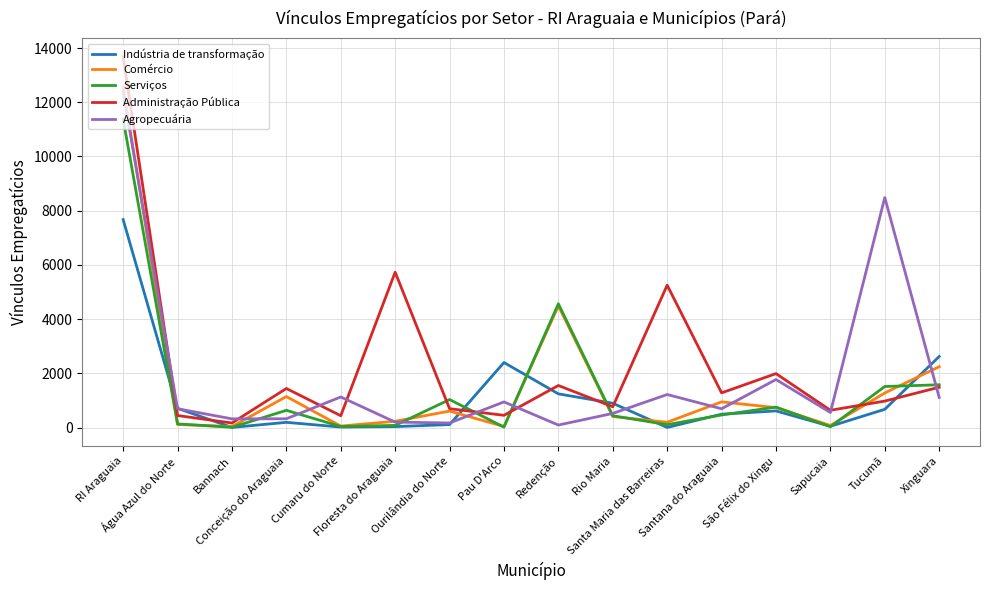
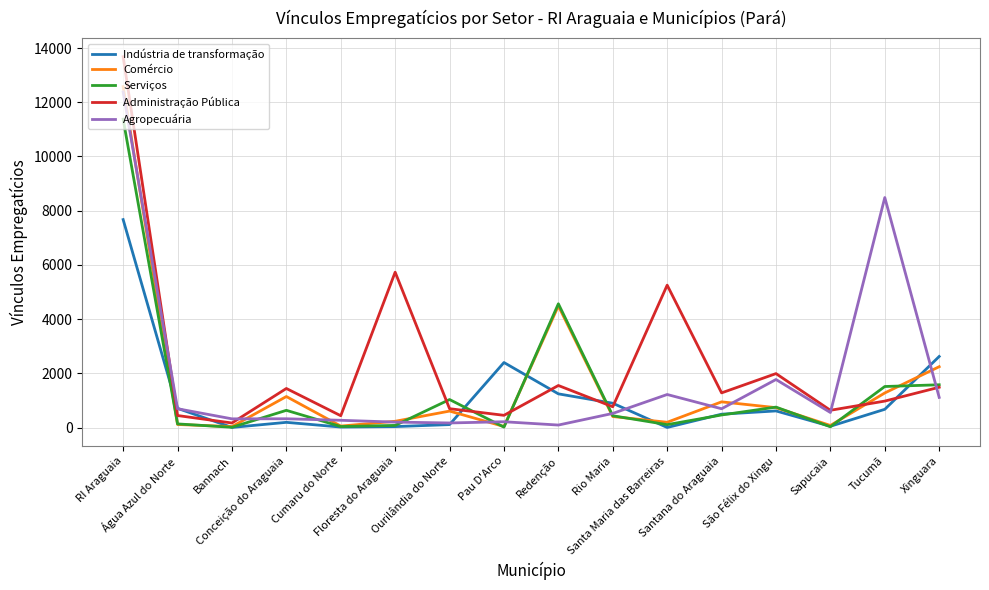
  {
    "Indústria de transformação": {
      "RI Araguaia": 7700,
      "Conceição do Araguaia": 200,
      "Pau D'Arco": 2400,
      "Redenção": 1200,
      "Rio Maria": 900,
      "Santa Maria das Barreiras": 0,
      "São Félix do Xingu": 600,
      "Tucumã": 700,
      "Xinguara": 2600
    },
    "Comércio": {
      "Conceição do Araguaia": 1100,
      "Santana do Araguaia": 900,
      "Tucumã": 1300,
      "Xinguara": 2200
    },
    "Serviços": {
      "Conceição do Araguaia": 600,
      "Ourilândia do Norte": 1000,
      "Tucumã": 1500
    },
    "Administração Pública": {
      "Água Azul do Norte": 400,
      "Bannach": 200,
      "Conceição do Araguaia": 1400,
      "Cumaru do Norte": 400,
      "Floresta do Araguaia": 5700,
      "Pau D'Arco": 500,
      "Redenção": 1600,
      "Rio Maria": 800,
      "Santa Maria das Barreiras": 5300,
      "Santana do Araguaia": 1300,
      "São Félix do Xingu": 2000,
      "Tucumã": 1000
    },
    "Agropecuária": {
      "Bannach": 300,
      "Conceição do Araguaia": 300,
-     "Cumaru do Norte": 1100,
-     "Pau D'Arco": 900,
+     "Cumaru do Norte": 300,
+     "Pau D'Arco": 200,
      "Redenção": 100,
      "Santa Maria das Barreiras": 1200,
      "Santana do Araguaia": 700,
      "São Félix do Xingu": 1800,
      "Tucumã": 8500,
      "Xinguara": 1100
    }
  }
